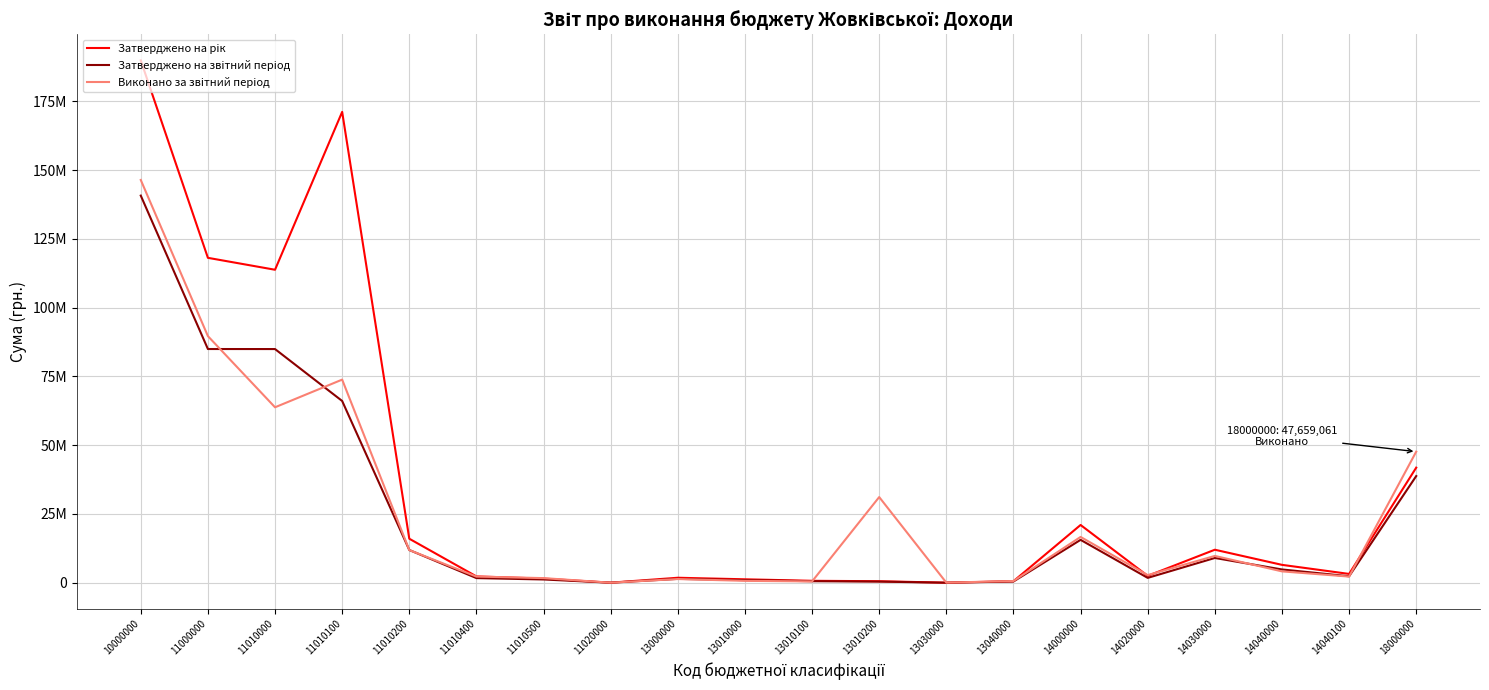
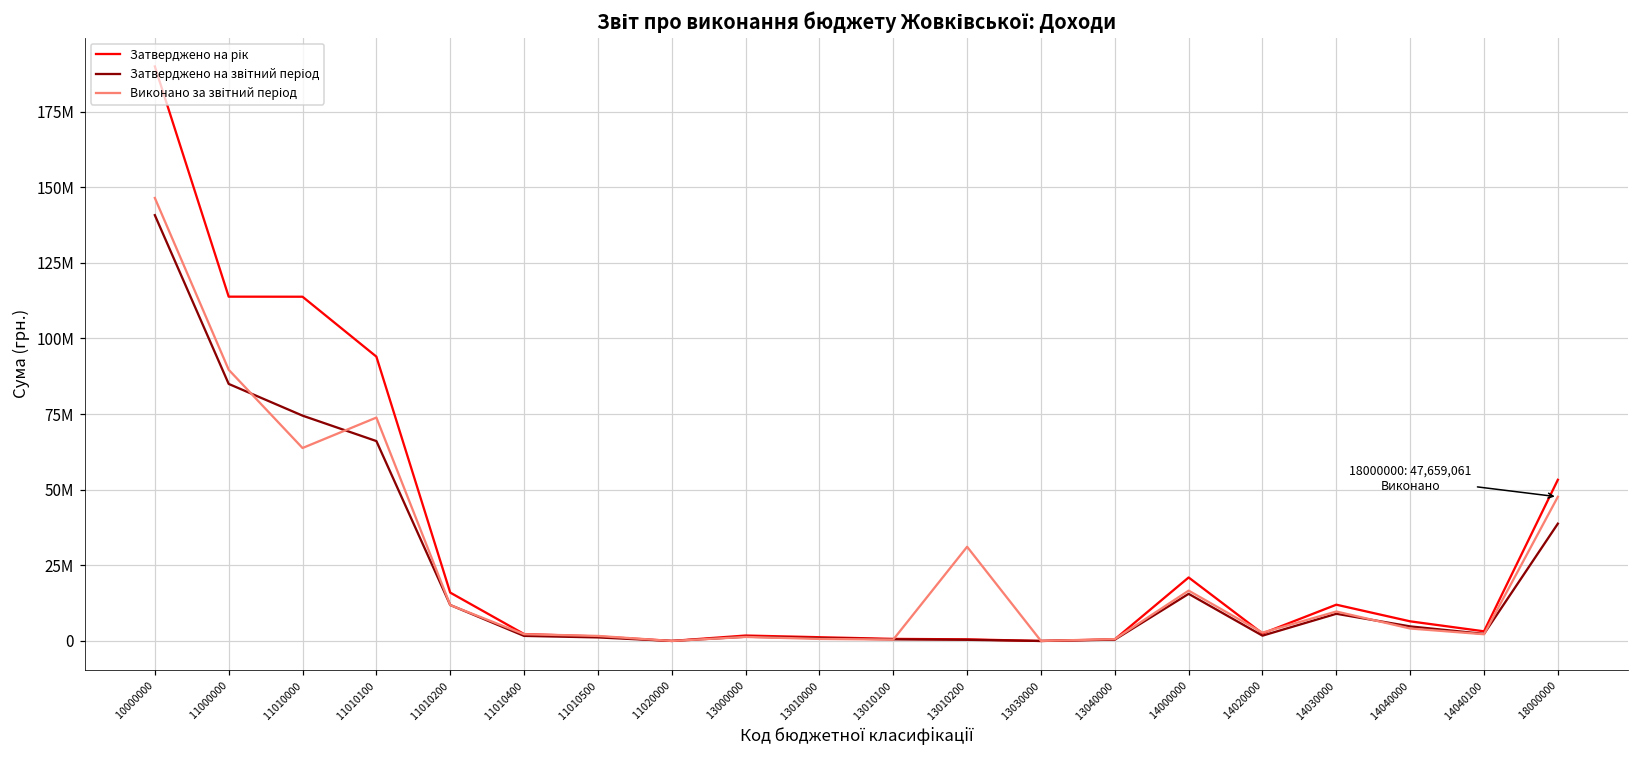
  {
    "Затверджено на рік": {
-     "11000000": "118000000",
+     "11000000": "114000000",
      "11010000": "114000000",
-     "11010100": "171000000",
+     "11010100": "94000000",
      "11010200": "16000000",
      "14000000": "21000000",
      "14030000": "12000000",
      "14040000": "7000000",
-     "18000000": "42000000"
+     "18000000": "53000000"
    },
    "Затверджено на звітний період": {
      "10000000": "141000000",
      "11000000": "85000000",
-     "11010000": "85000000",
+     "11010000": "74000000",
      "11010100": "66000000",
      "14000000": "16000000",
      "18000000": "39000000"
    },
    "Виконано за звітний період": {
      "18000000": "47,659,061"
    }
  }
